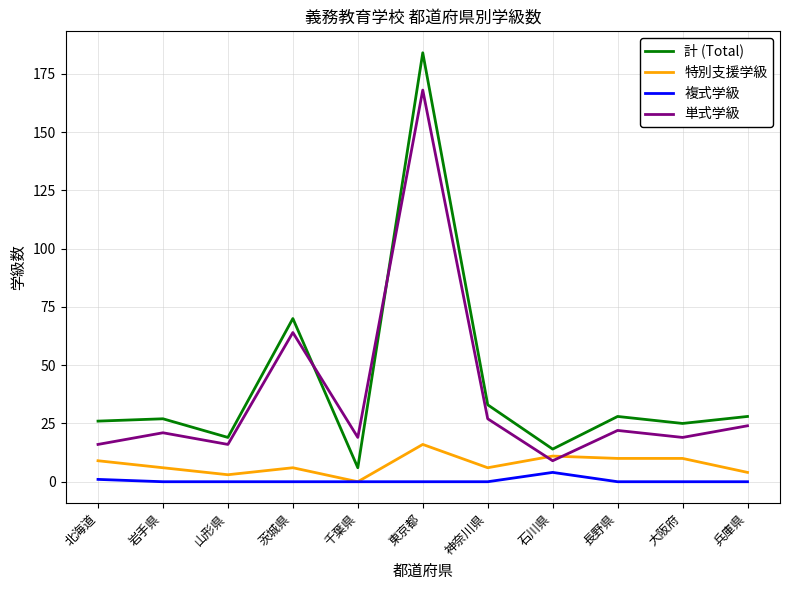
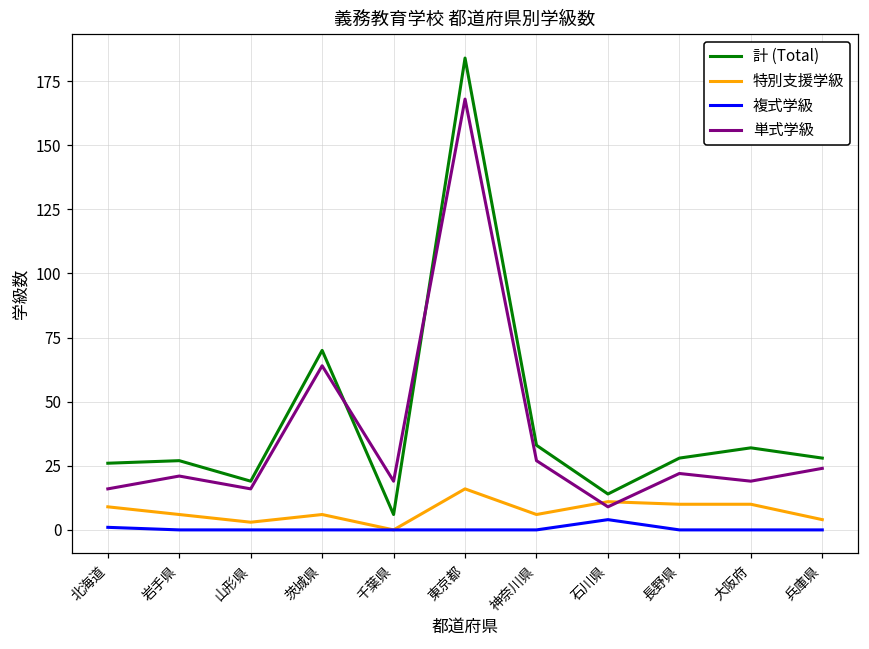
  {
    "計 (Total)": {
      "北海道": 26,
      "岩手県": 27,
      "山形県": 19,
      "茨城県": 70,
      "千葉県": 6,
      "東京都": 184,
      "神奈川県": 33,
      "石川県": 14,
      "長野県": 28,
-     "大阪府": 25,
+     "大阪府": 32,
      "兵庫県": 28
    },
    "特別支援学級": {
      "北海道": 9,
      "岩手県": 6,
      "山形県": 3,
      "茨城県": 6,
      "東京都": 16,
      "神奈川県": 6,
      "石川県": 11,
      "長野県": 10,
      "大阪府": 10,
      "兵庫県": 4
    },
    "複式学級": {
      "北海道": 1,
      "岩手県": 0,
      "山形県": 0,
      "茨城県": 0,
      "東京都": 0,
      "神奈川県": 0,
      "石川県": 4,
      "長野県": 0,
      "大阪府": 0,
      "兵庫県": 0
    },
    "単式学級": {
      "北海道": 16,
      "岩手県": 21,
      "山形県": 16,
      "茨城県": 64,
      "千葉県": 19,
      "東京都": 168,
      "神奈川県": 27,
      "石川県": 9,
      "長野県": 22,
      "大阪府": 19,
      "兵庫県": 24
    }
  }
